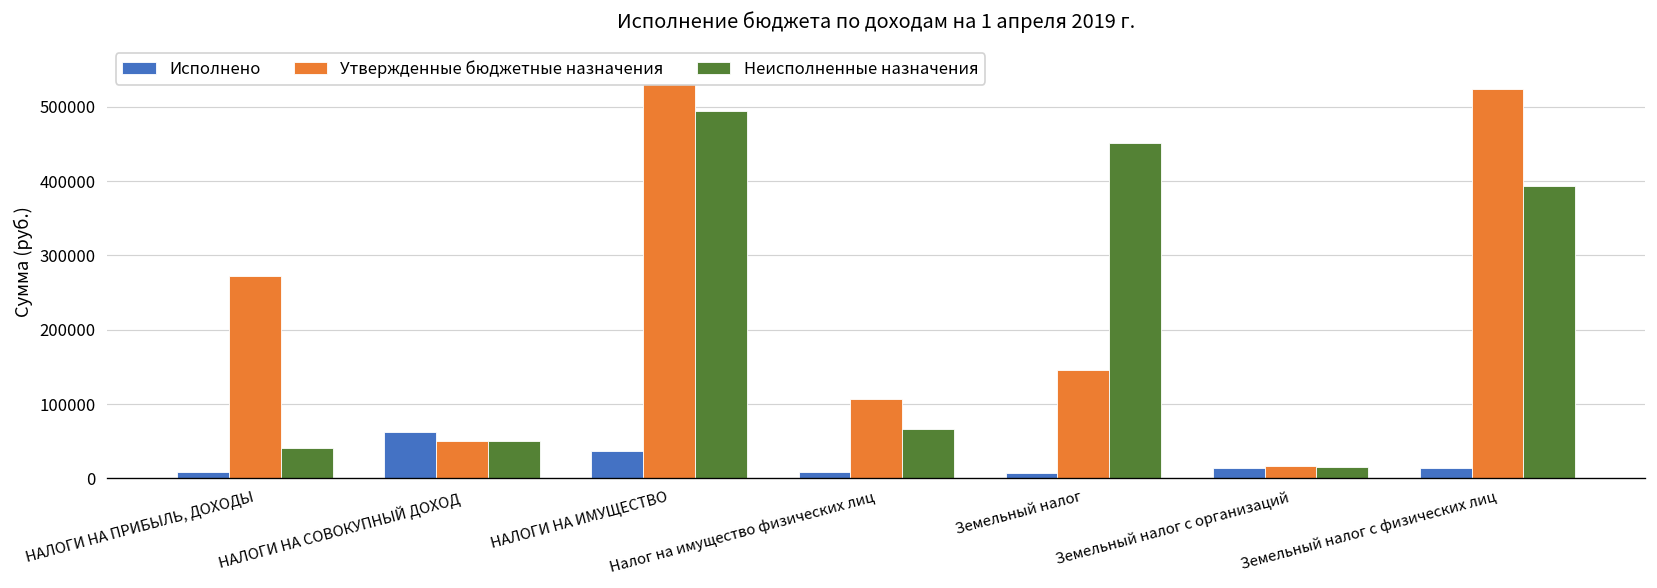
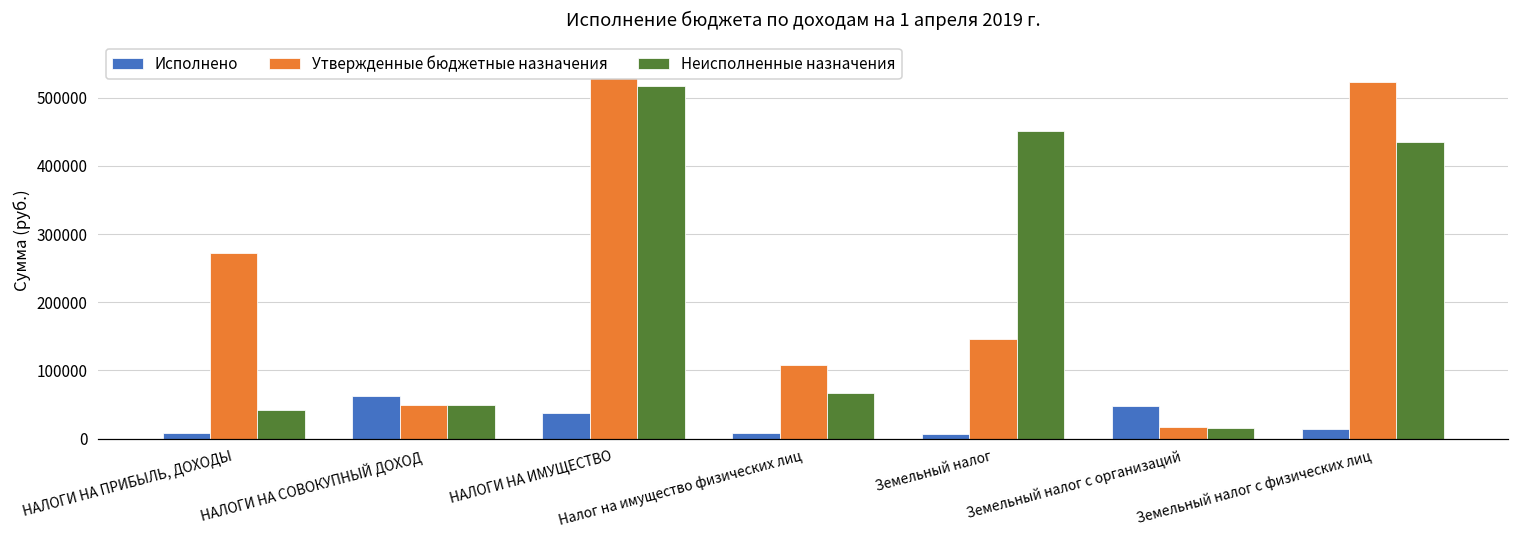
  {
    "Исполнено": {
      "НАЛОГИ НА ПРИБЫЛЬ, ДОХОДЫ": 10000,
      "НАЛОГИ НА СОВОКУПНЫЙ ДОХОД": 60000,
      "НАЛОГИ НА ИМУЩЕСТВО": 40000,
      "Налог на имущество физических лиц": 10000,
      "Земельный налог": 10000,
-     "Земельный налог с организаций": 10000,
+     "Земельный налог с организаций": 50000,
      "Земельный налог с физических лиц": 10000
    },
    "Утвержденные бюджетные назначения": {
      "НАЛОГИ НА ПРИБЫЛЬ, ДОХОДЫ": 270000,
      "НАЛОГИ НА СОВОКУПНЫЙ ДОХОД": 50000,
      "Налог на имущество физических лиц": 110000,
      "Земельный налог": 150000,
      "Земельный налог с организаций": 20000,
      "Земельный налог с физических лиц": 520000
    },
    "Неисполненные назначения": {
      "НАЛОГИ НА ПРИБЫЛЬ, ДОХОДЫ": 40000,
      "НАЛОГИ НА СОВОКУПНЫЙ ДОХОД": 50000,
-     "НАЛОГИ НА ИМУЩЕСТВО": 490000,
+     "НАЛОГИ НА ИМУЩЕСТВО": 520000,
      "Налог на имущество физических лиц": 70000,
      "Земельный налог": 450000,
      "Земельный налог с организаций": 20000,
-     "Земельный налог с физических лиц": 390000
+     "Земельный налог с физических лиц": 440000
    }
  }
